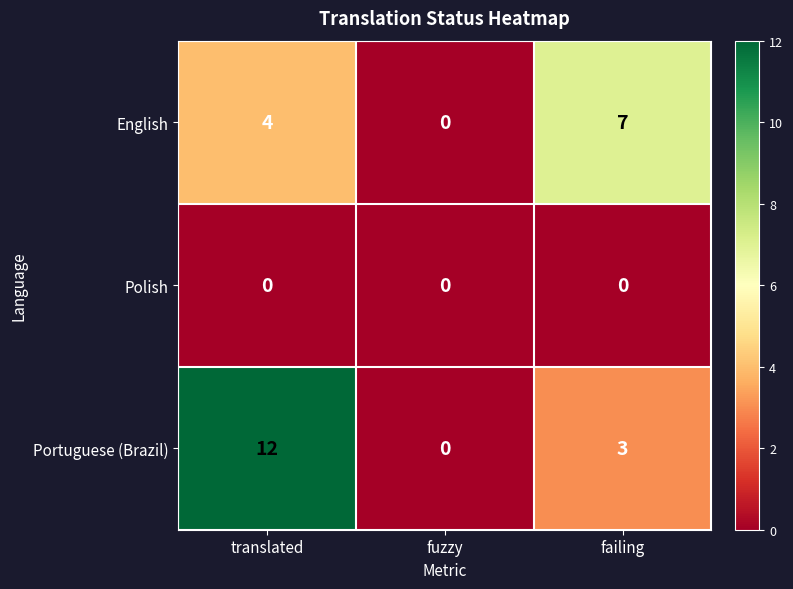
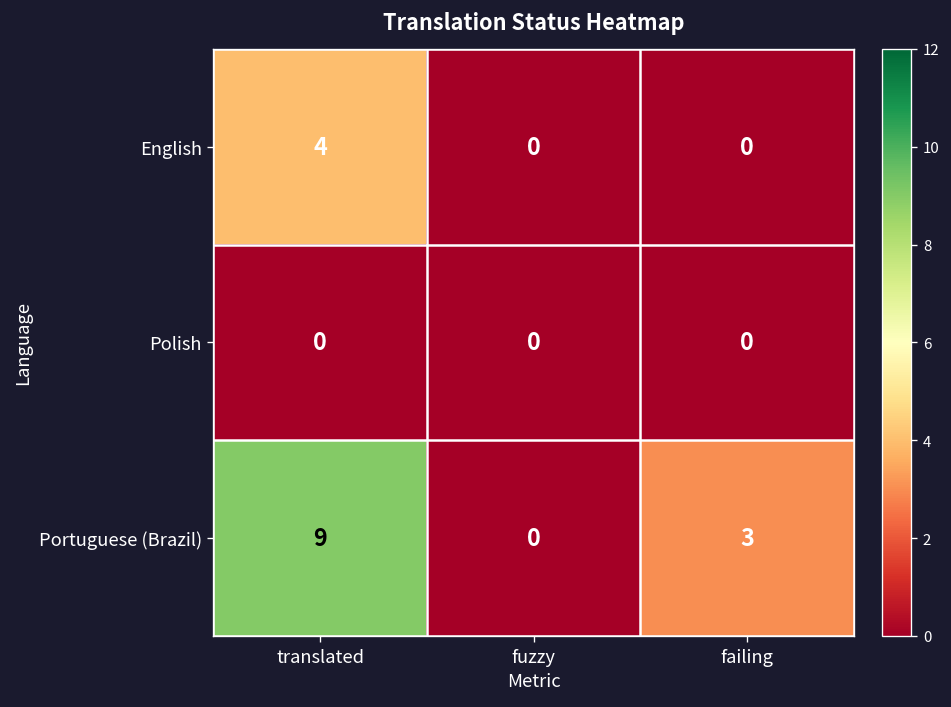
  {
    "English": {
      "translated": 4,
      "fuzzy": 0,
-     "failing": 7
+     "failing": 0
    },
    "Polish": {
      "translated": 0,
      "fuzzy": 0,
      "failing": 0
    },
    "Portuguese (Brazil)": {
-     "translated": 12,
+     "translated": 9,
      "fuzzy": 0,
      "failing": 3
    }
  }
